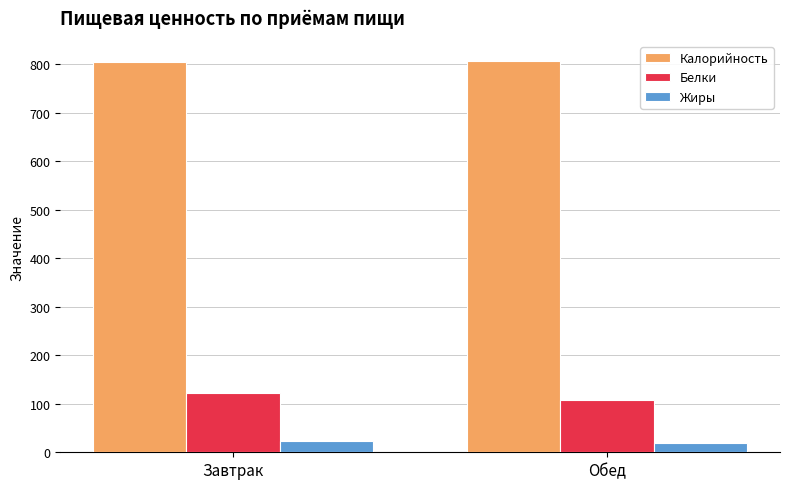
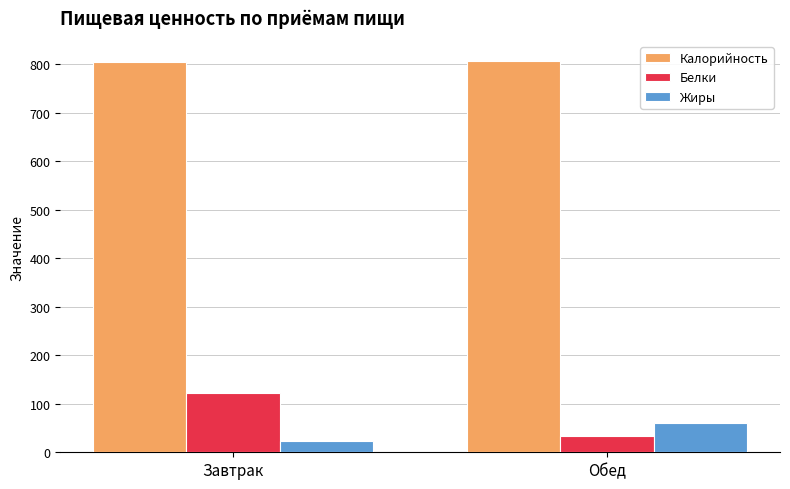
  {
    "Калорийность": {
      "Завтрак": 800,
      "Обед": 810
    },
    "Белки": {
      "Завтрак": 120,
-     "Обед": 110
+     "Обед": 30
    },
    "Жиры": {
      "Завтрак": 20,
-     "Обед": 20
+     "Обед": 60
    }
  }
